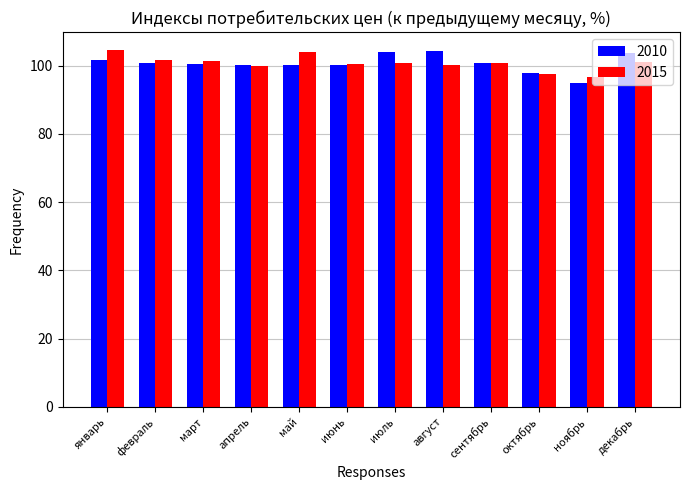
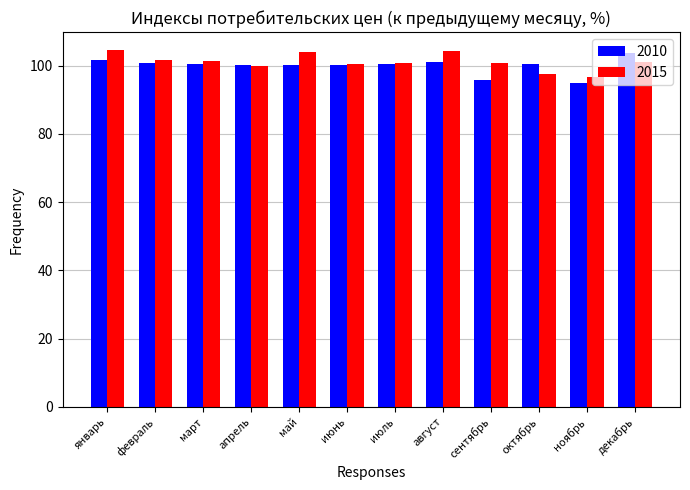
  {
    "2010": {
      "январь": 102,
      "февраль": 101,
      "март": 101,
      "апрель": 100,
      "май": 100,
      "июнь": 100,
-     "июль": 104,
-     "август": 104,
-     "сентябрь": 101,
-     "октябрь": 98,
+     "июль": 101,
+     "август": 101,
+     "сентябрь": 96,
+     "октябрь": 100,
      "ноябрь": 95
    },
    "2015": {
      "январь": 105,
      "февраль": 102,
      "март": 101,
      "апрель": 100,
      "май": 104,
      "июнь": 100,
      "июль": 101,
-     "август": 100,
+     "август": 104,
      "сентябрь": 101,
      "октябрь": 97
    }
  }
